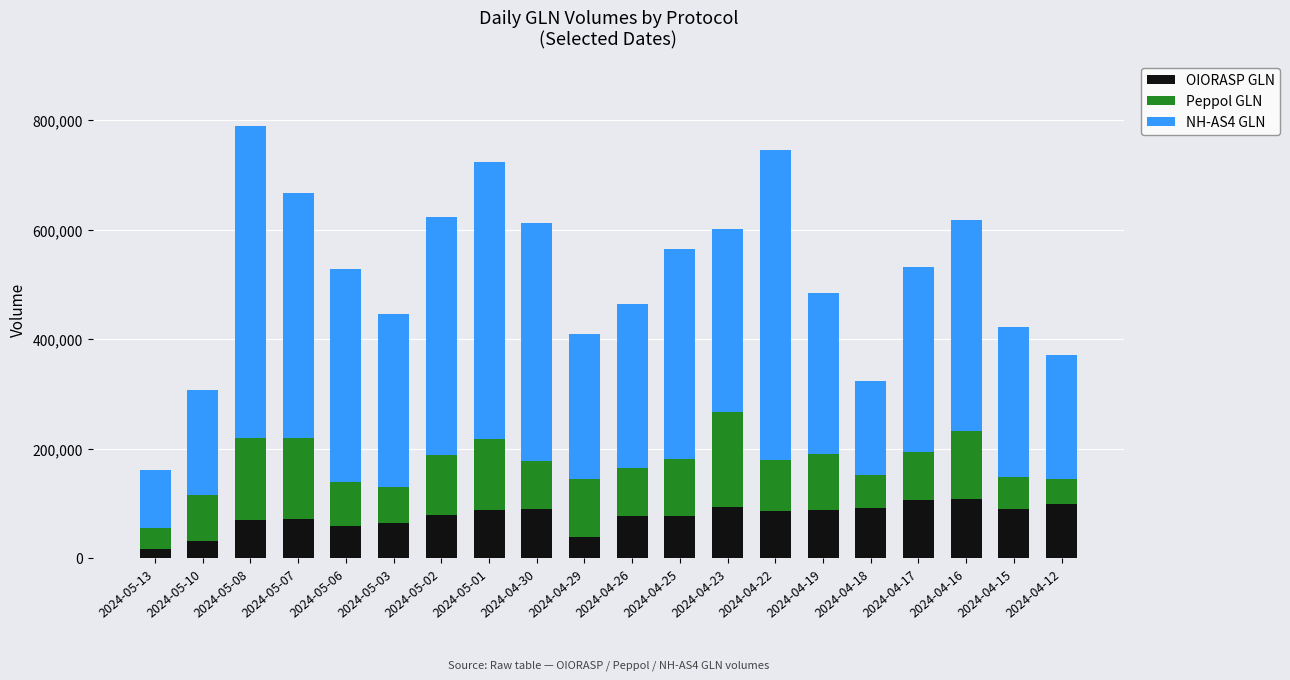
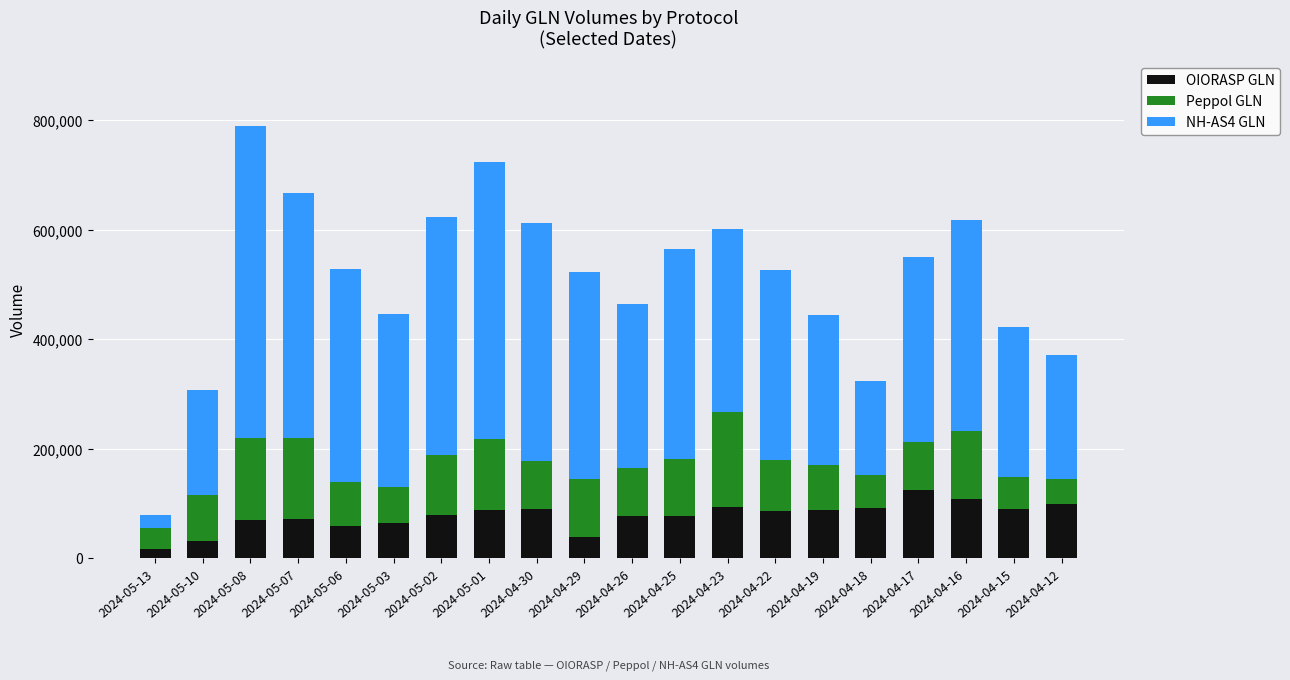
  {
    "OIORASP GLN": {
      "2024-05-13": "20,000",
      "2024-05-10": "30,000",
      "2024-05-08": "70,000",
      "2024-05-07": "70,000",
      "2024-05-06": "60,000",
      "2024-05-03": "60,000",
      "2024-05-02": "80,000",
      "2024-05-01": "90,000",
      "2024-04-30": "90,000",
      "2024-04-29": "40,000",
      "2024-04-26": "80,000",
      "2024-04-25": "80,000",
      "2024-04-23": "90,000",
      "2024-04-22": "90,000",
      "2024-04-19": "90,000",
      "2024-04-18": "90,000",
-     "2024-04-17": "110,000",
+     "2024-04-17": "120,000",
      "2024-04-16": "110,000",
      "2024-04-15": "90,000",
      "2024-04-12": "100,000"
    },
    "Peppol GLN": {
      "2024-05-13": "40,000",
      "2024-05-10": "80,000",
      "2024-05-08": "150,000",
      "2024-05-07": "150,000",
      "2024-05-06": "80,000",
      "2024-05-03": "60,000",
      "2024-05-02": "110,000",
      "2024-05-01": "130,000",
      "2024-04-30": "90,000",
      "2024-04-29": "110,000",
      "2024-04-26": "90,000",
      "2024-04-25": "110,000",
      "2024-04-23": "170,000",
      "2024-04-22": "90,000",
-     "2024-04-19": "100,000",
+     "2024-04-19": "80,000",
      "2024-04-18": "60,000",
      "2024-04-17": "90,000",
      "2024-04-16": "120,000",
      "2024-04-15": "60,000",
      "2024-04-12": "50,000"
    },
    "NH-AS4 GLN": {
-     "2024-05-13": "110,000",
+     "2024-05-13": "20,000",
      "2024-05-10": "190,000",
      "2024-05-08": "570,000",
      "2024-05-07": "450,000",
      "2024-05-06": "390,000",
      "2024-05-03": "320,000",
      "2024-05-02": "430,000",
      "2024-05-01": "510,000",
      "2024-04-30": "430,000",
-     "2024-04-29": "270,000",
+     "2024-04-29": "380,000",
      "2024-04-26": "300,000",
      "2024-04-25": "380,000",
      "2024-04-23": "330,000",
-     "2024-04-22": "560,000",
-     "2024-04-19": "290,000",
+     "2024-04-22": "350,000",
+     "2024-04-19": "270,000",
      "2024-04-18": "170,000",
      "2024-04-17": "340,000",
      "2024-04-16": "390,000",
      "2024-04-15": "270,000",
      "2024-04-12": "230,000"
    }
  }
